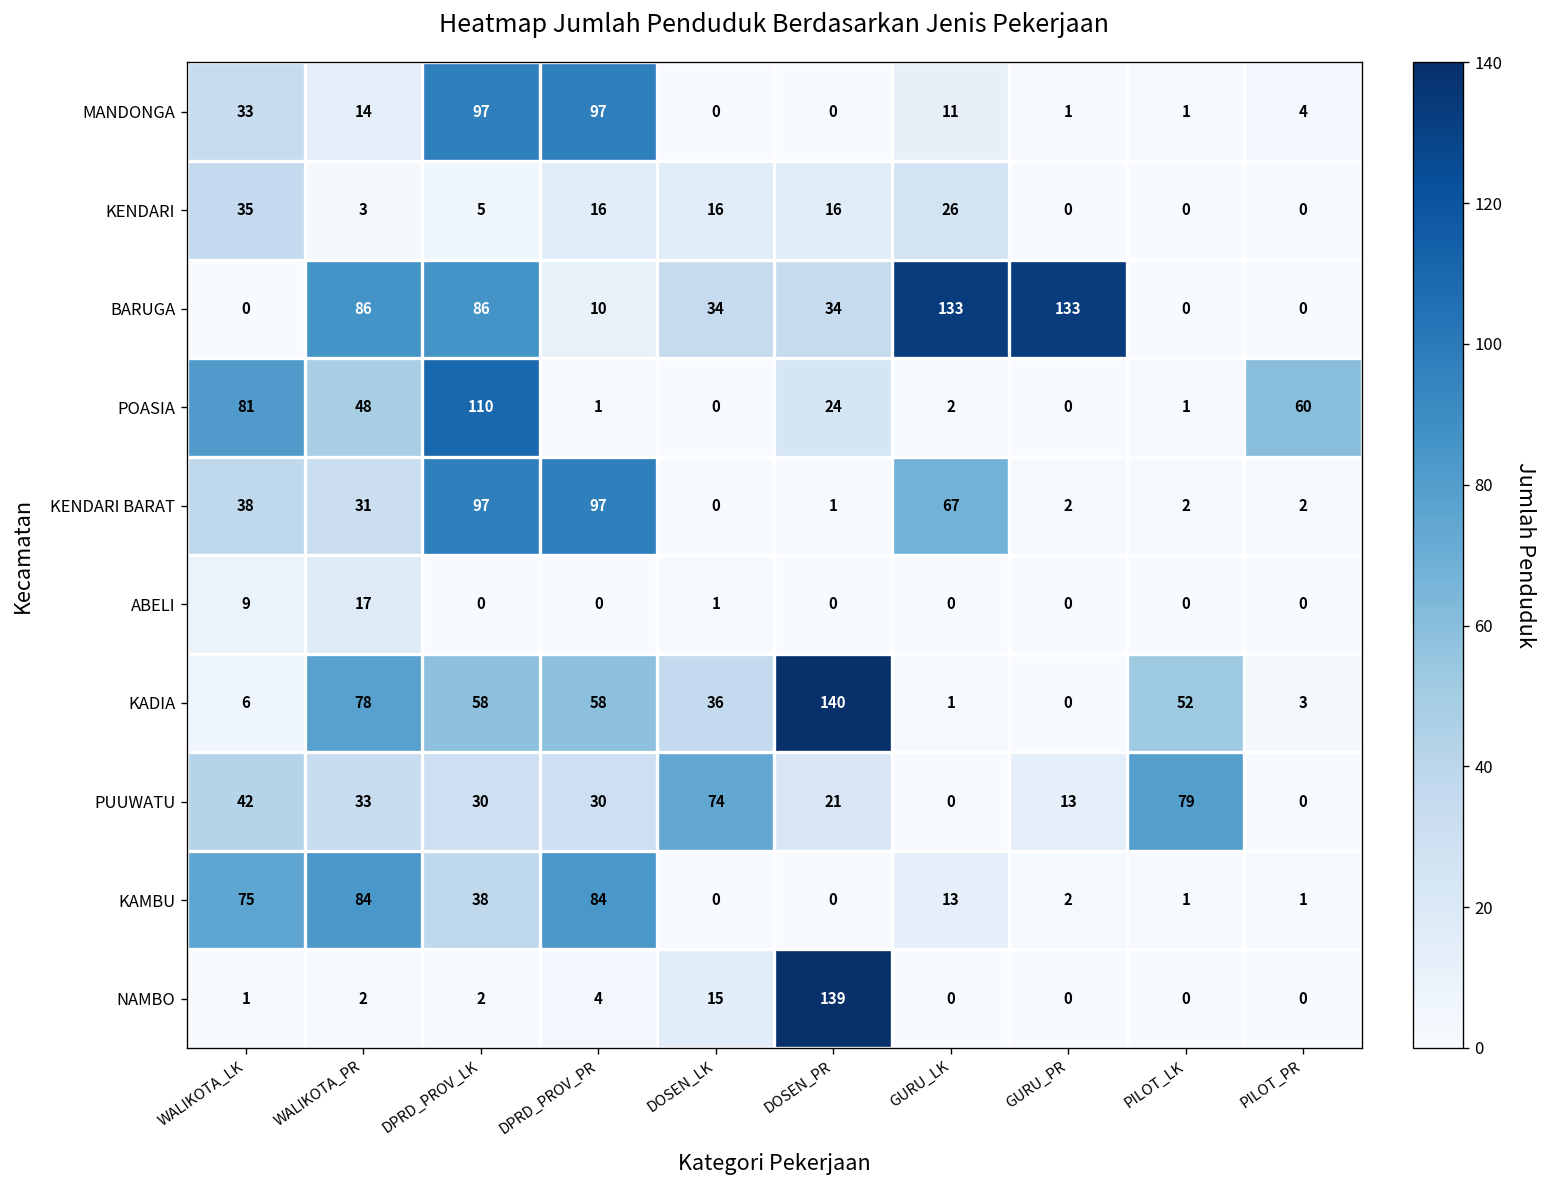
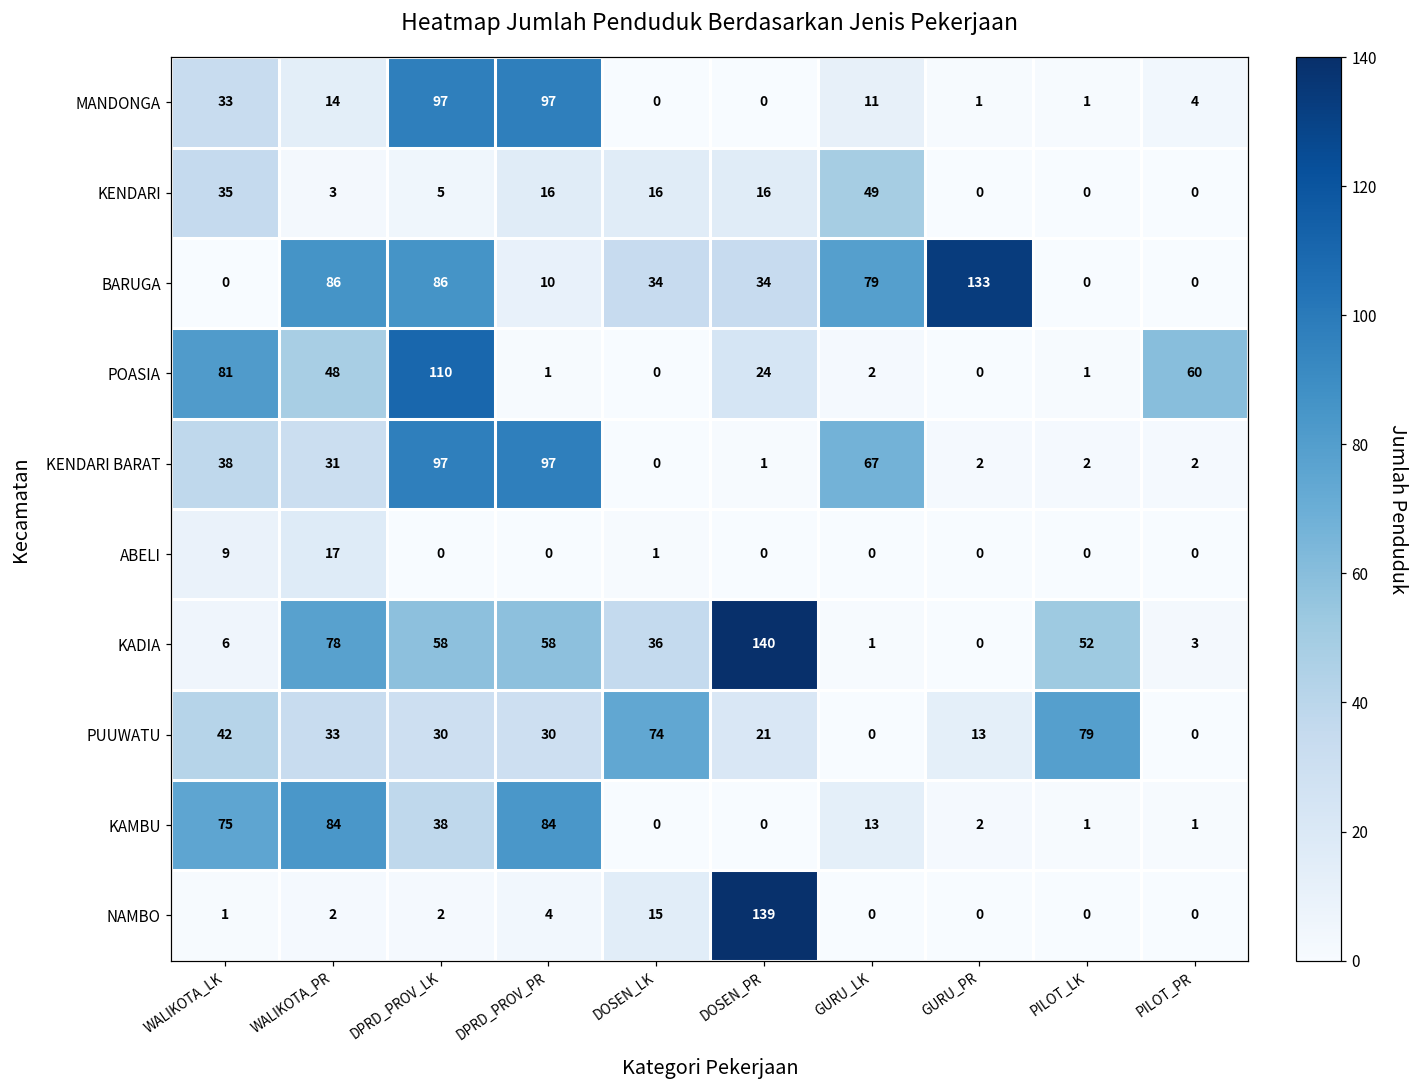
  {
    "MANDONGA": {
      "WALIKOTA_LK": 33,
      "WALIKOTA_PR": 14,
      "DPRD_PROV_LK": 97,
      "DPRD_PROV_PR": 97,
      "DOSEN_LK": 0,
      "DOSEN_PR": 0,
      "GURU_LK": 11,
      "GURU_PR": 1,
      "PILOT_LK": 1,
      "PILOT_PR": 4
    },
    "KENDARI": {
      "WALIKOTA_LK": 35,
      "WALIKOTA_PR": 3,
      "DPRD_PROV_LK": 5,
      "DPRD_PROV_PR": 16,
      "DOSEN_LK": 16,
      "DOSEN_PR": 16,
-     "GURU_LK": 26,
+     "GURU_LK": 49,
      "GURU_PR": 0,
      "PILOT_LK": 0,
      "PILOT_PR": 0
    },
    "BARUGA": {
      "WALIKOTA_LK": 0,
      "WALIKOTA_PR": 86,
      "DPRD_PROV_LK": 86,
      "DPRD_PROV_PR": 10,
      "DOSEN_LK": 34,
      "DOSEN_PR": 34,
-     "GURU_LK": 133,
+     "GURU_LK": 79,
      "GURU_PR": 133,
      "PILOT_LK": 0,
      "PILOT_PR": 0
    },
    "POASIA": {
      "WALIKOTA_LK": 81,
      "WALIKOTA_PR": 48,
      "DPRD_PROV_LK": 110,
      "DPRD_PROV_PR": 1,
      "DOSEN_LK": 0,
      "DOSEN_PR": 24,
      "GURU_LK": 2,
      "GURU_PR": 0,
      "PILOT_LK": 1,
      "PILOT_PR": 60
    },
    "KENDARI BARAT": {
      "WALIKOTA_LK": 38,
      "WALIKOTA_PR": 31,
      "DPRD_PROV_LK": 97,
      "DPRD_PROV_PR": 97,
      "DOSEN_LK": 0,
      "DOSEN_PR": 1,
      "GURU_LK": 67,
      "GURU_PR": 2,
      "PILOT_LK": 2,
      "PILOT_PR": 2
    },
    "ABELI": {
      "WALIKOTA_LK": 9,
      "WALIKOTA_PR": 17,
      "DPRD_PROV_LK": 0,
      "DPRD_PROV_PR": 0,
      "DOSEN_LK": 1,
      "DOSEN_PR": 0,
      "GURU_LK": 0,
      "GURU_PR": 0,
      "PILOT_LK": 0,
      "PILOT_PR": 0
    },
    "KADIA": {
      "WALIKOTA_LK": 6,
      "WALIKOTA_PR": 78,
      "DPRD_PROV_LK": 58,
      "DPRD_PROV_PR": 58,
      "DOSEN_LK": 36,
      "DOSEN_PR": 140,
      "GURU_LK": 1,
      "GURU_PR": 0,
      "PILOT_LK": 52,
      "PILOT_PR": 3
    },
    "PUUWATU": {
      "WALIKOTA_LK": 42,
      "WALIKOTA_PR": 33,
      "DPRD_PROV_LK": 30,
      "DPRD_PROV_PR": 30,
      "DOSEN_LK": 74,
      "DOSEN_PR": 21,
      "GURU_LK": 0,
      "GURU_PR": 13,
      "PILOT_LK": 79,
      "PILOT_PR": 0
    },
    "KAMBU": {
      "WALIKOTA_LK": 75,
      "WALIKOTA_PR": 84,
      "DPRD_PROV_LK": 38,
      "DPRD_PROV_PR": 84,
      "DOSEN_LK": 0,
      "DOSEN_PR": 0,
      "GURU_LK": 13,
      "GURU_PR": 2,
      "PILOT_LK": 1,
      "PILOT_PR": 1
    },
    "NAMBO": {
      "WALIKOTA_LK": 1,
      "WALIKOTA_PR": 2,
      "DPRD_PROV_LK": 2,
      "DPRD_PROV_PR": 4,
      "DOSEN_LK": 15,
      "DOSEN_PR": 139,
      "GURU_LK": 0,
      "GURU_PR": 0,
      "PILOT_LK": 0,
      "PILOT_PR": 0
    }
  }
